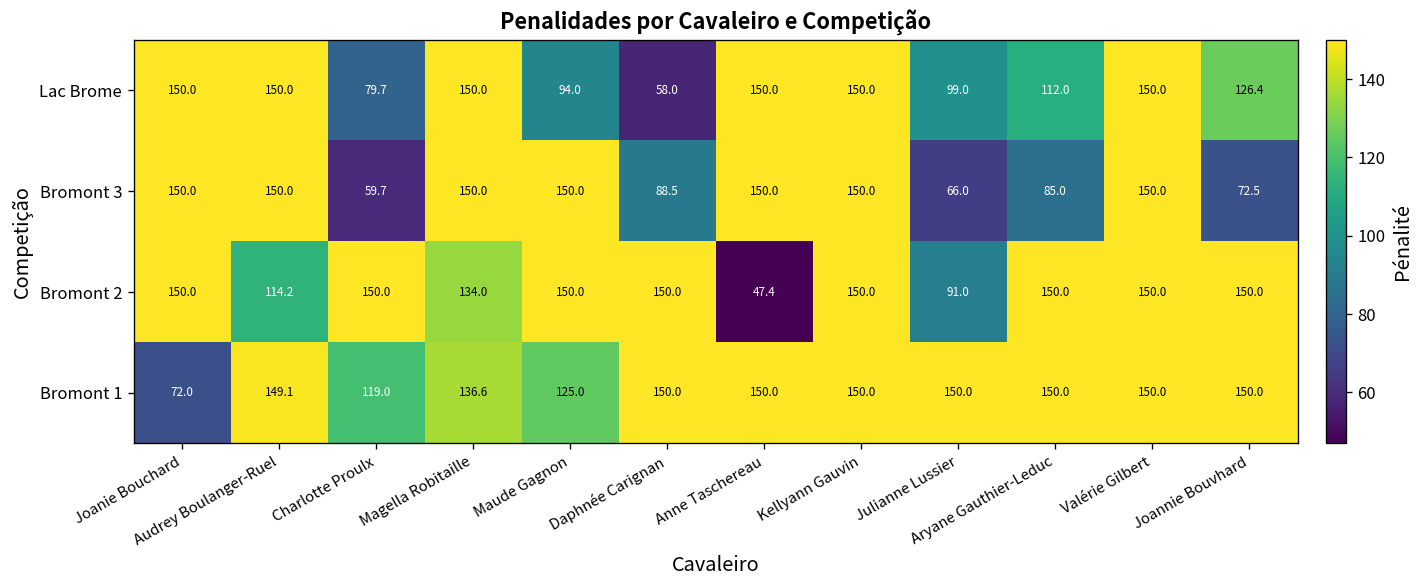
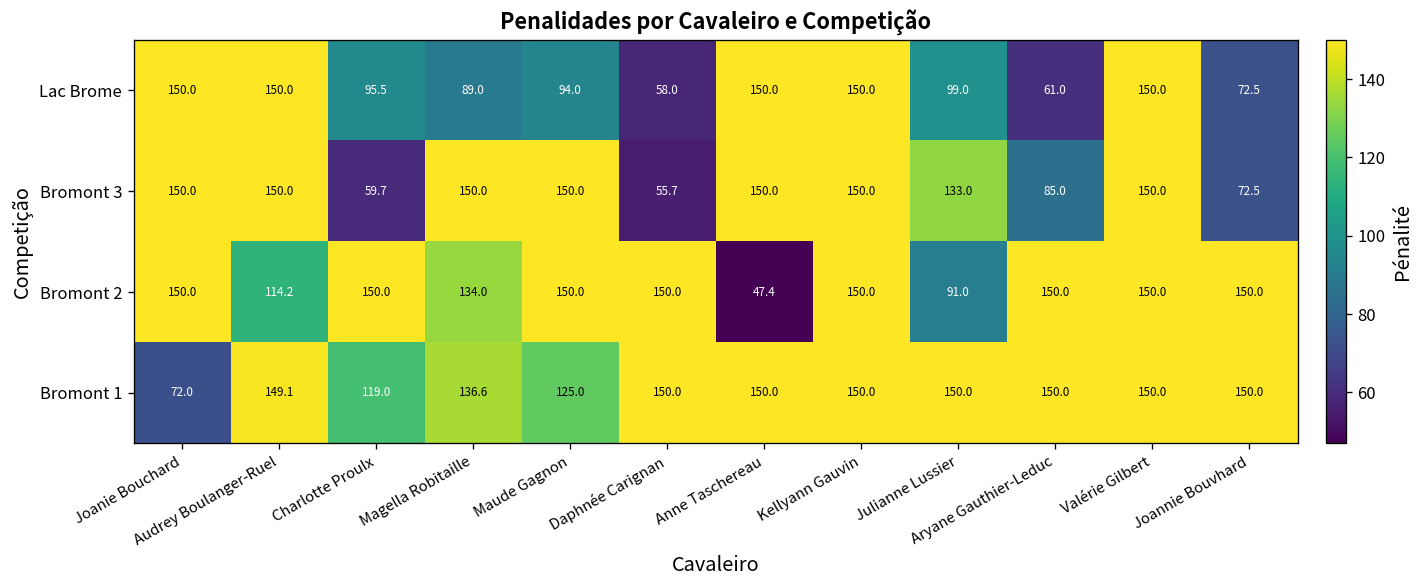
  {
    "Lac Brome": {
      "Joanie Bouchard": 150.0,
      "Audrey Boulanger-Ruel": 150.0,
-     "Charlotte Proulx": 79.7,
-     "Magella Robitaille": 150.0,
+     "Charlotte Proulx": 95.5,
+     "Magella Robitaille": 89.0,
      "Maude Gagnon": 94.0,
      "Daphnée Carignan": 58.0,
      "Anne Taschereau": 150.0,
      "Kellyann Gauvin": 150.0,
      "Julianne Lussier": 99.0,
-     "Aryane Gauthier-Leduc": 112.0,
+     "Aryane Gauthier-Leduc": 61.0,
      "Valérie Gilbert": 150.0,
-     "Joannie Bouvhard": 126.4
+     "Joannie Bouvhard": 72.5
    },
    "Bromont 3": {
      "Joanie Bouchard": 150.0,
      "Audrey Boulanger-Ruel": 150.0,
      "Charlotte Proulx": 59.7,
      "Magella Robitaille": 150.0,
      "Maude Gagnon": 150.0,
-     "Daphnée Carignan": 88.5,
+     "Daphnée Carignan": 55.7,
      "Anne Taschereau": 150.0,
      "Kellyann Gauvin": 150.0,
-     "Julianne Lussier": 66.0,
+     "Julianne Lussier": 133.0,
      "Aryane Gauthier-Leduc": 85.0,
      "Valérie Gilbert": 150.0,
      "Joannie Bouvhard": 72.5
    },
    "Bromont 2": {
      "Joanie Bouchard": 150.0,
      "Audrey Boulanger-Ruel": 114.2,
      "Charlotte Proulx": 150.0,
      "Magella Robitaille": 134.0,
      "Maude Gagnon": 150.0,
      "Daphnée Carignan": 150.0,
      "Anne Taschereau": 47.4,
      "Kellyann Gauvin": 150.0,
      "Julianne Lussier": 91.0,
      "Aryane Gauthier-Leduc": 150.0,
      "Valérie Gilbert": 150.0,
      "Joannie Bouvhard": 150.0
    },
    "Bromont 1": {
      "Joanie Bouchard": 72.0,
      "Audrey Boulanger-Ruel": 149.1,
      "Charlotte Proulx": 119.0,
      "Magella Robitaille": 136.6,
      "Maude Gagnon": 125.0,
      "Daphnée Carignan": 150.0,
      "Anne Taschereau": 150.0,
      "Kellyann Gauvin": 150.0,
      "Julianne Lussier": 150.0,
      "Aryane Gauthier-Leduc": 150.0,
      "Valérie Gilbert": 150.0,
      "Joannie Bouvhard": 150.0
    }
  }
